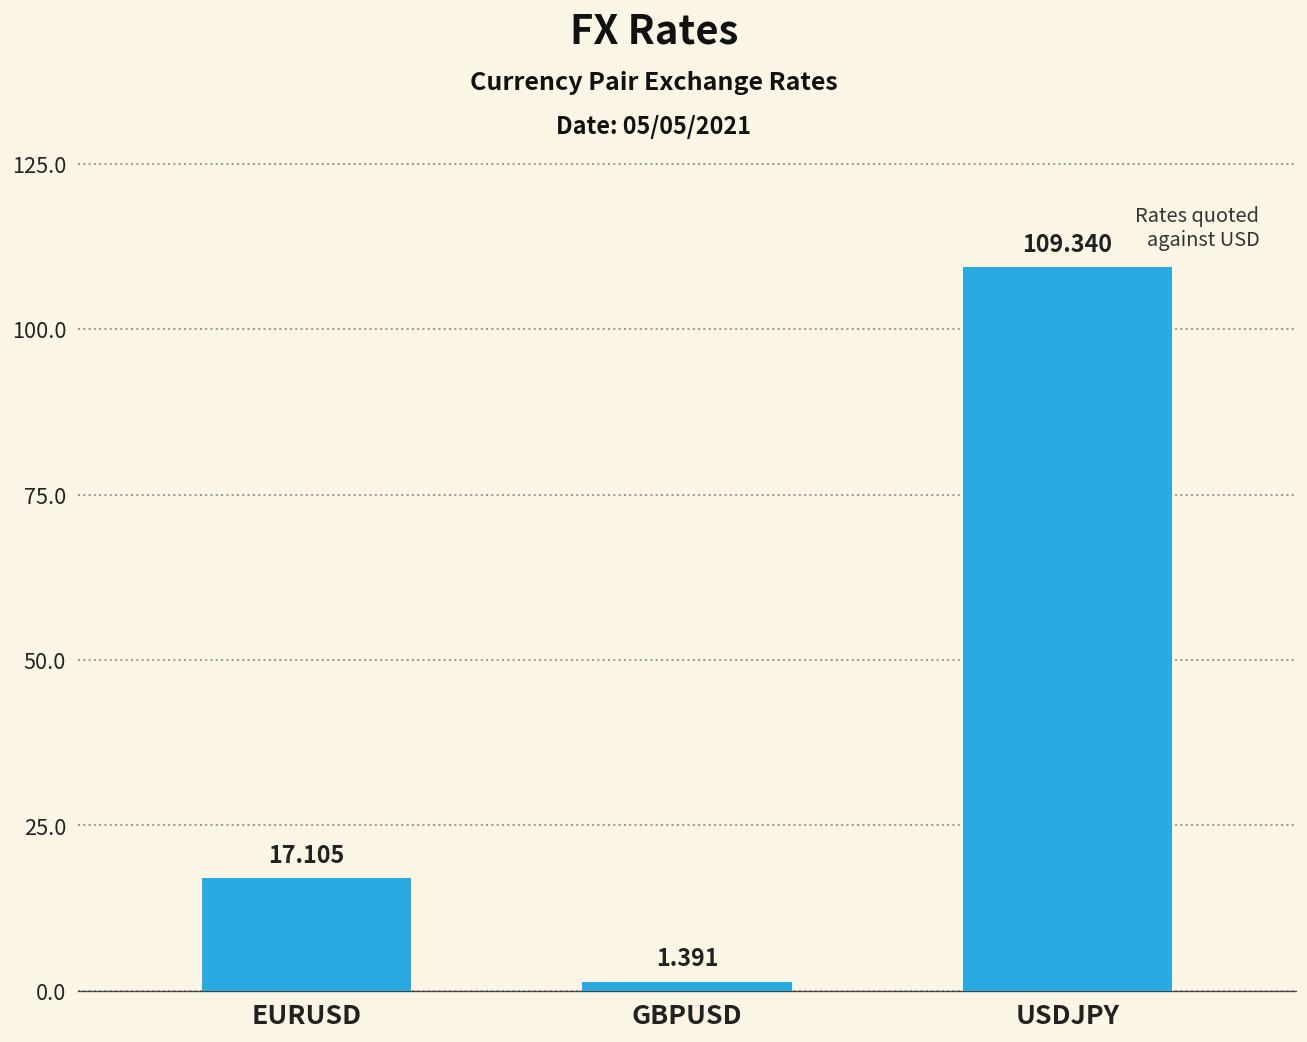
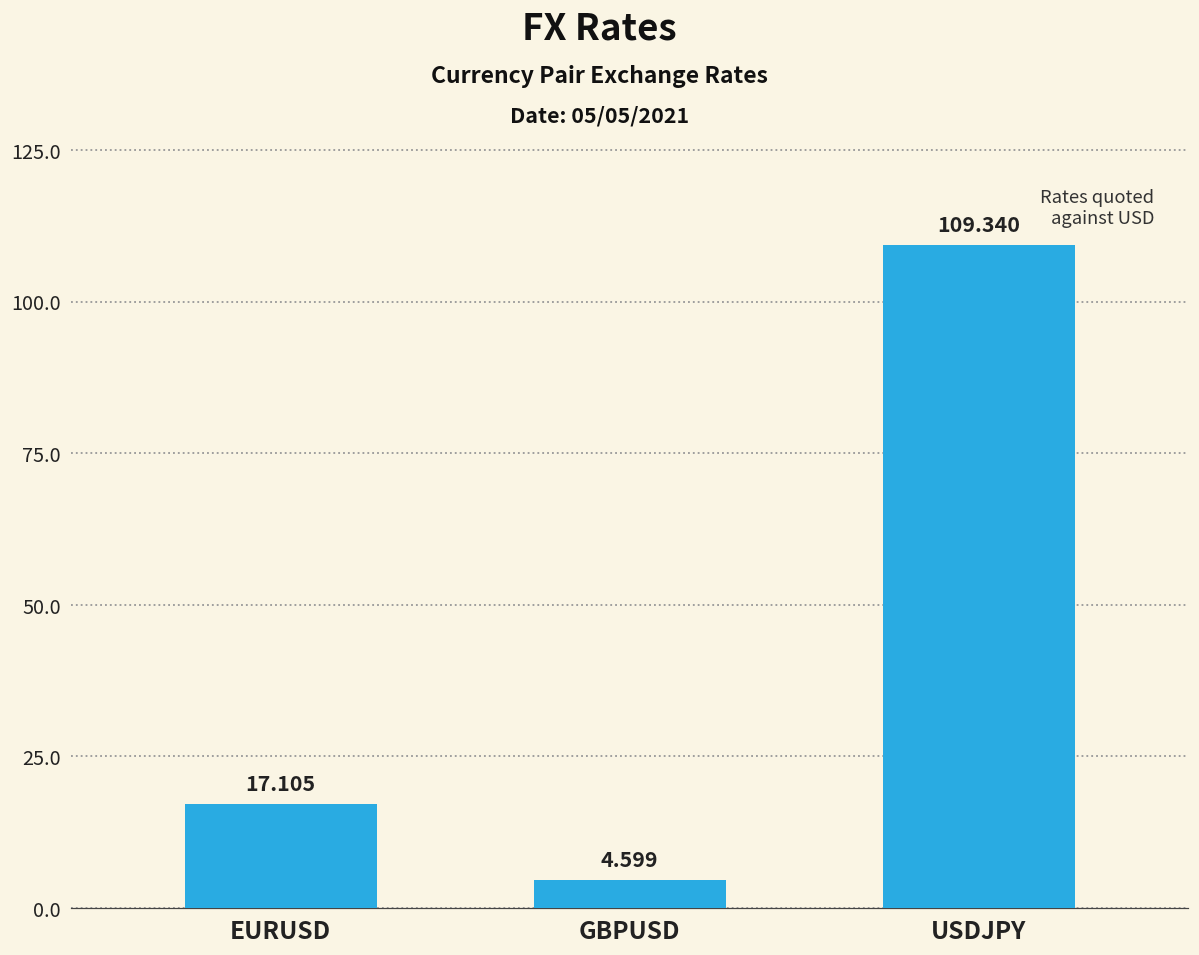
  {
    "EURUSD": 17.105,
-   "GBPUSD": 1.391,
+   "GBPUSD": 4.599,
    "USDJPY": 109.340
  }
